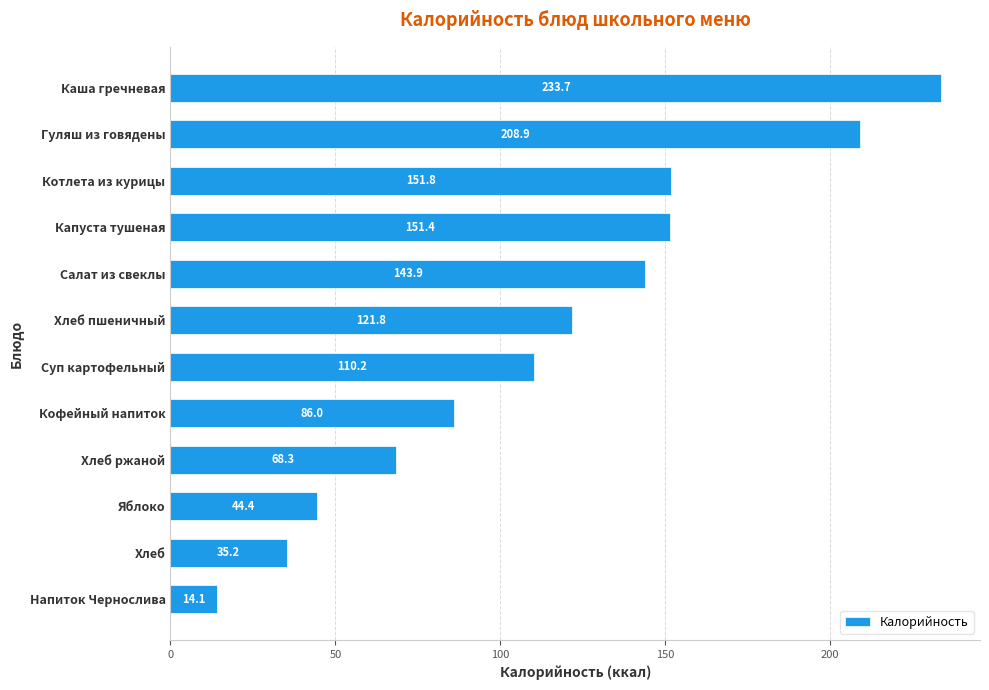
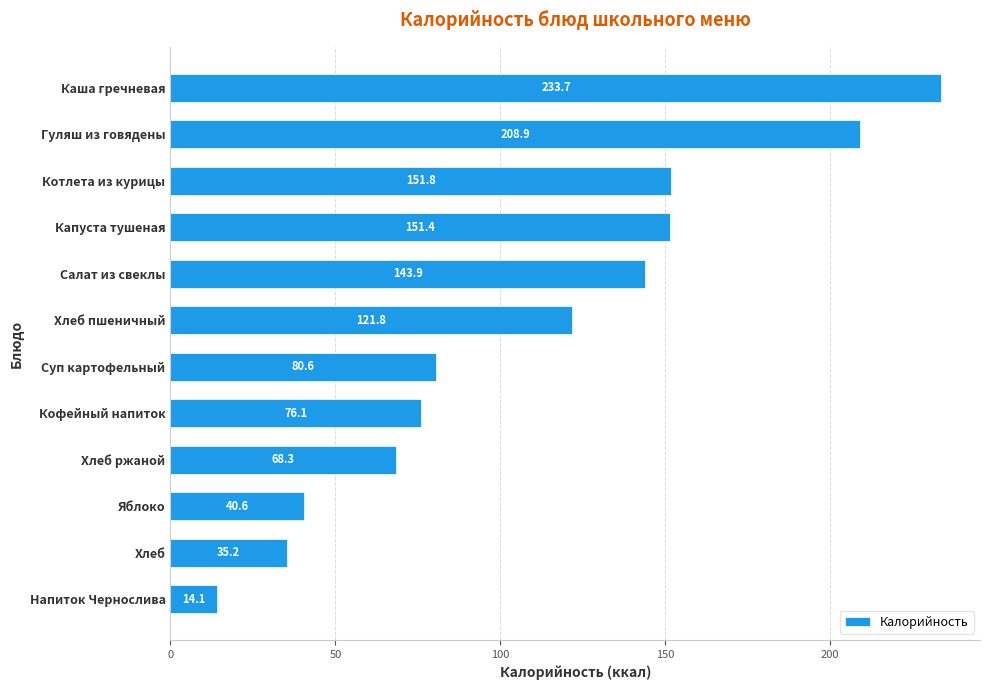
  {
    "Каша гречневая": 233.7,
    "Гуляш из говядены": 208.9,
    "Котлета из курицы": 151.8,
    "Капуста тушеная": 151.4,
    "Салат из свеклы": 143.9,
    "Хлеб пшеничный": 121.8,
-   "Суп картофельный": 110.2,
-   "Кофейный напиток": 86.0,
+   "Суп картофельный": 80.6,
+   "Кофейный напиток": 76.1,
    "Хлеб ржаной": 68.3,
-   "Яблоко": 44.4,
+   "Яблоко": 40.6,
    "Хлеб": 35.2,
    "Напиток Чернослива": 14.1
  }
